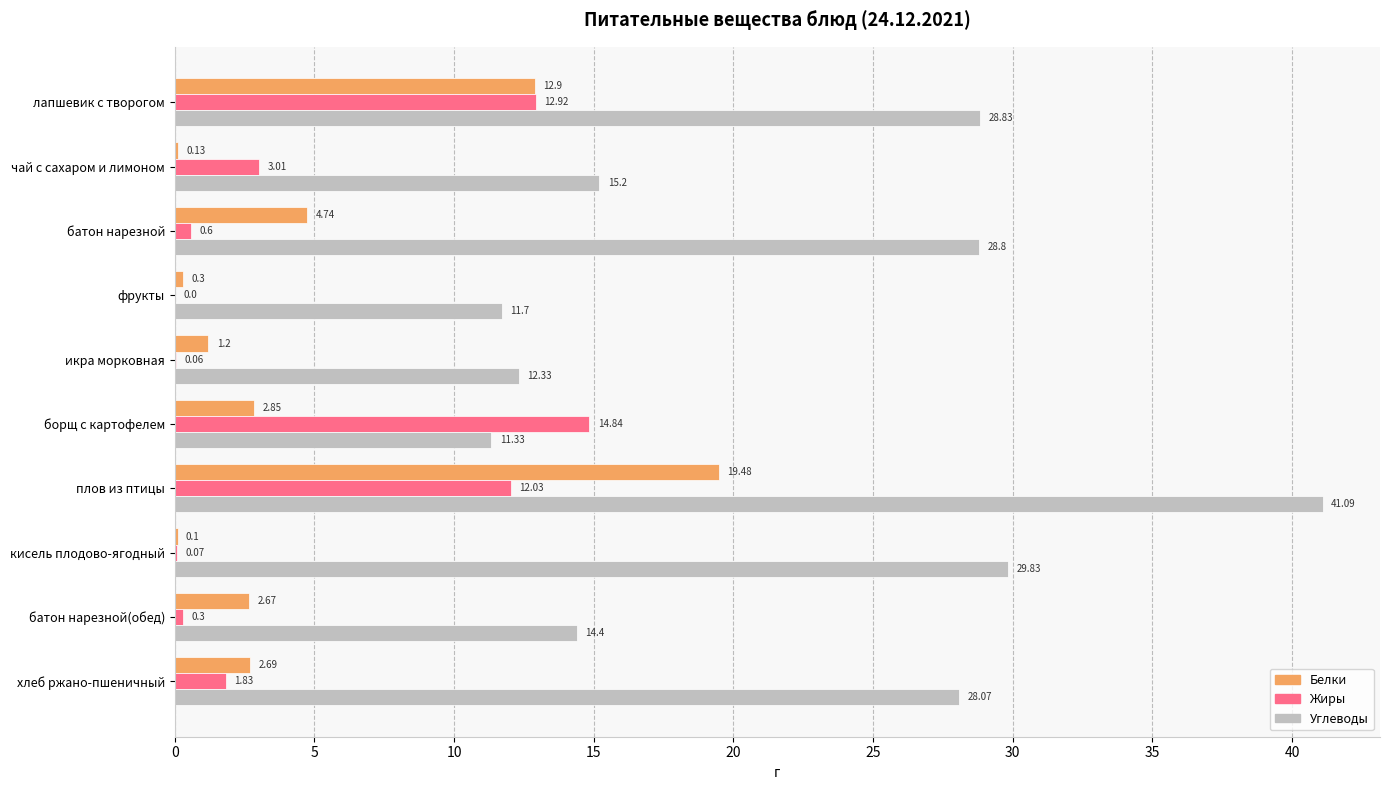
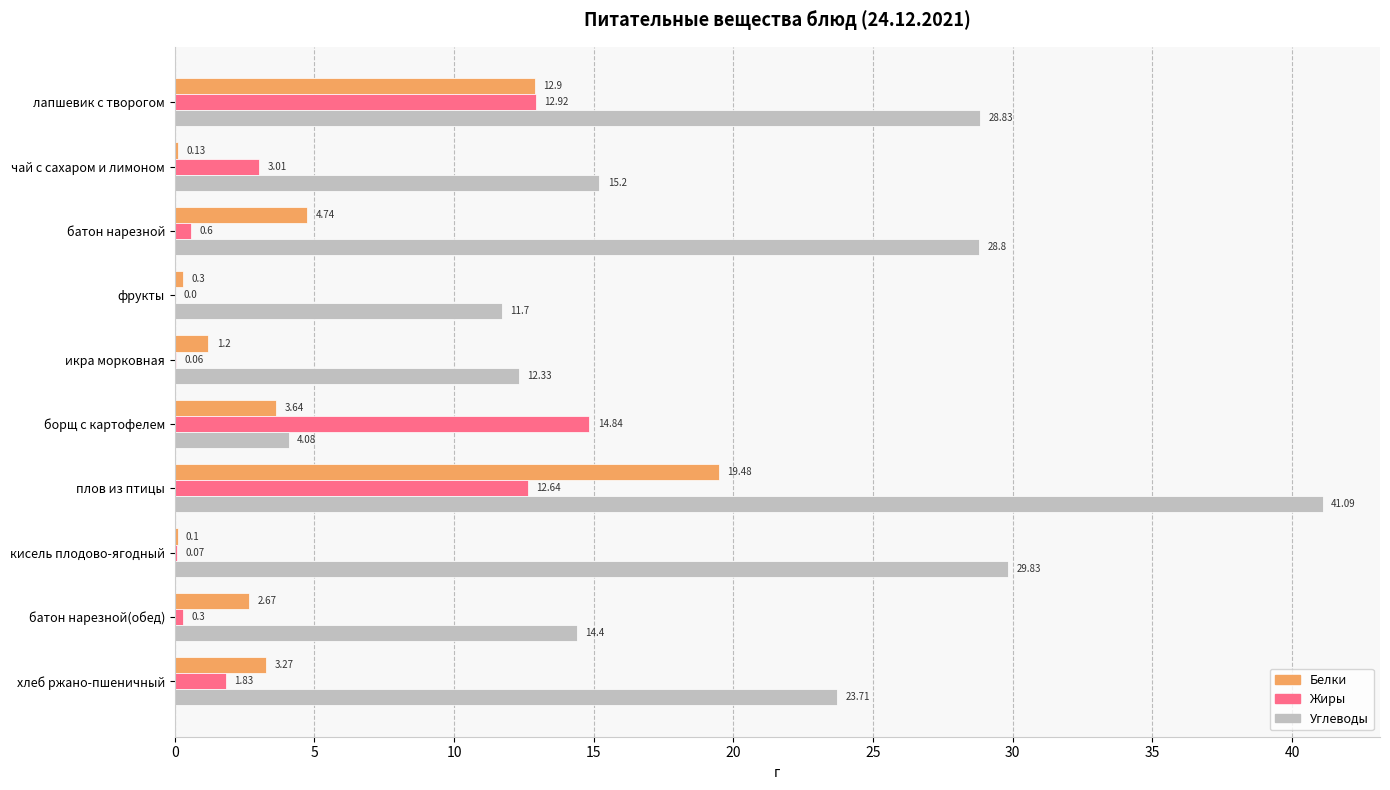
  {
    "Белки": {
      "лапшевик с творогом": 12.9,
      "чай с сахаром и лимоном": 0.13,
      "батон нарезной": 4.74,
      "фрукты": 0.3,
      "икра морковная": 1.2,
-     "борщ с картофелем": 2.85,
+     "борщ с картофелем": 3.64,
      "плов из птицы": 19.48,
      "кисель плодово-ягодный": 0.1,
      "батон нарезной(обед)": 2.67,
-     "хлеб ржано-пшеничный": 2.69
+     "хлеб ржано-пшеничный": 3.27
    },
    "Жиры": {
      "лапшевик с творогом": 12.92,
      "чай с сахаром и лимоном": 3.01,
      "батон нарезной": 0.6,
      "фрукты": 0.0,
      "икра морковная": 0.06,
      "борщ с картофелем": 14.84,
-     "плов из птицы": 12.03,
+     "плов из птицы": 12.64,
      "кисель плодово-ягодный": 0.07,
      "батон нарезной(обед)": 0.3,
      "хлеб ржано-пшеничный": 1.83
    },
    "Углеводы": {
      "лапшевик с творогом": 28.83,
      "чай с сахаром и лимоном": 15.2,
      "батон нарезной": 28.8,
      "фрукты": 11.7,
      "икра морковная": 12.33,
-     "борщ с картофелем": 11.33,
+     "борщ с картофелем": 4.08,
      "плов из птицы": 41.09,
      "кисель плодово-ягодный": 29.83,
      "батон нарезной(обед)": 14.4,
-     "хлеб ржано-пшеничный": 28.07
+     "хлеб ржано-пшеничный": 23.71
    }
  }
